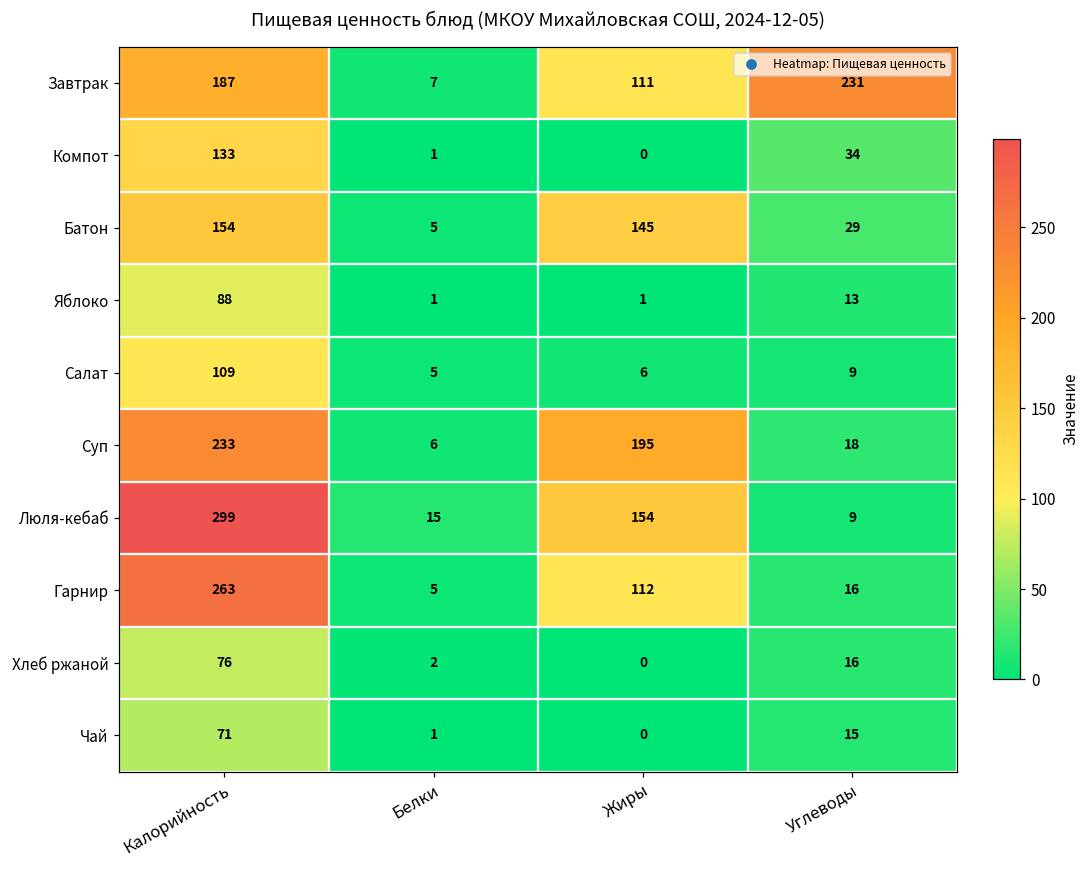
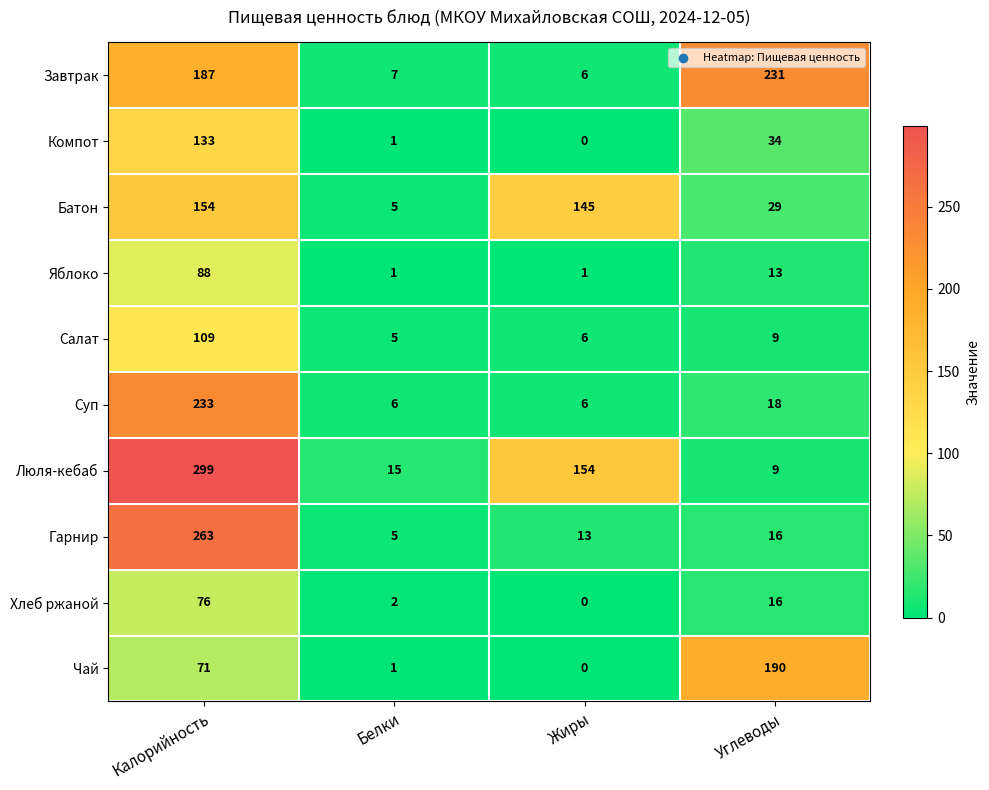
  {
    "Завтрак": {
      "Калорийность": 187,
      "Белки": 7,
-     "Жиры": 111,
+     "Жиры": 6,
      "Углеводы": 231
    },
    "Компот": {
      "Калорийность": 133,
      "Белки": 1,
      "Жиры": 0,
      "Углеводы": 34
    },
    "Батон": {
      "Калорийность": 154,
      "Белки": 5,
      "Жиры": 145,
      "Углеводы": 29
    },
    "Яблоко": {
      "Калорийность": 88,
      "Белки": 1,
      "Жиры": 1,
      "Углеводы": 13
    },
    "Салат": {
      "Калорийность": 109,
      "Белки": 5,
      "Жиры": 6,
      "Углеводы": 9
    },
    "Суп": {
      "Калорийность": 233,
      "Белки": 6,
-     "Жиры": 195,
+     "Жиры": 6,
      "Углеводы": 18
    },
    "Люля-кебаб": {
      "Калорийность": 299,
      "Белки": 15,
      "Жиры": 154,
      "Углеводы": 9
    },
    "Гарнир": {
      "Калорийность": 263,
      "Белки": 5,
-     "Жиры": 112,
+     "Жиры": 13,
      "Углеводы": 16
    },
    "Хлеб ржаной": {
      "Калорийность": 76,
      "Белки": 2,
      "Жиры": 0,
      "Углеводы": 16
    },
    "Чай": {
      "Калорийность": 71,
      "Белки": 1,
      "Жиры": 0,
-     "Углеводы": 15
+     "Углеводы": 190
    }
  }
